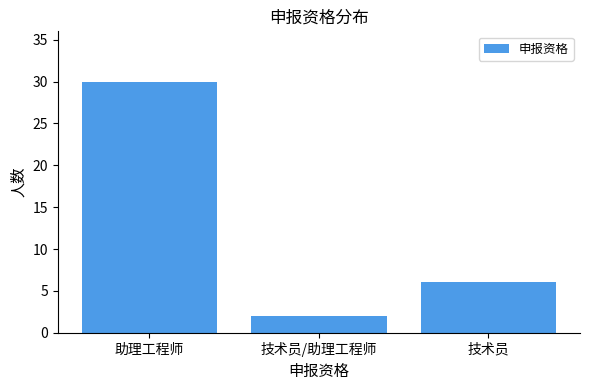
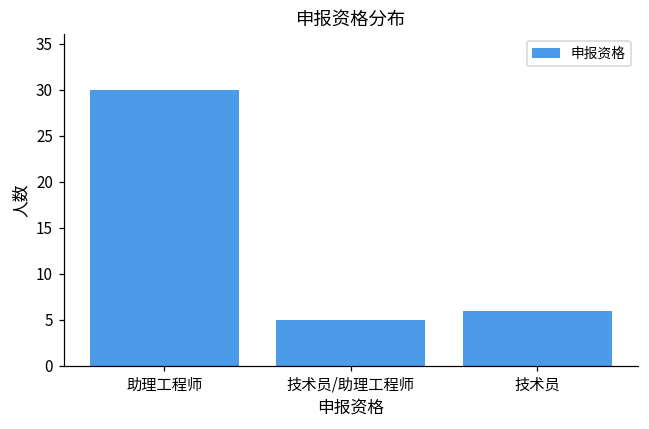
  {
    "助理工程师": 30,
-   "技术员/助理工程师": 2,
+   "技术员/助理工程师": 5,
    "技术员": 6
  }
